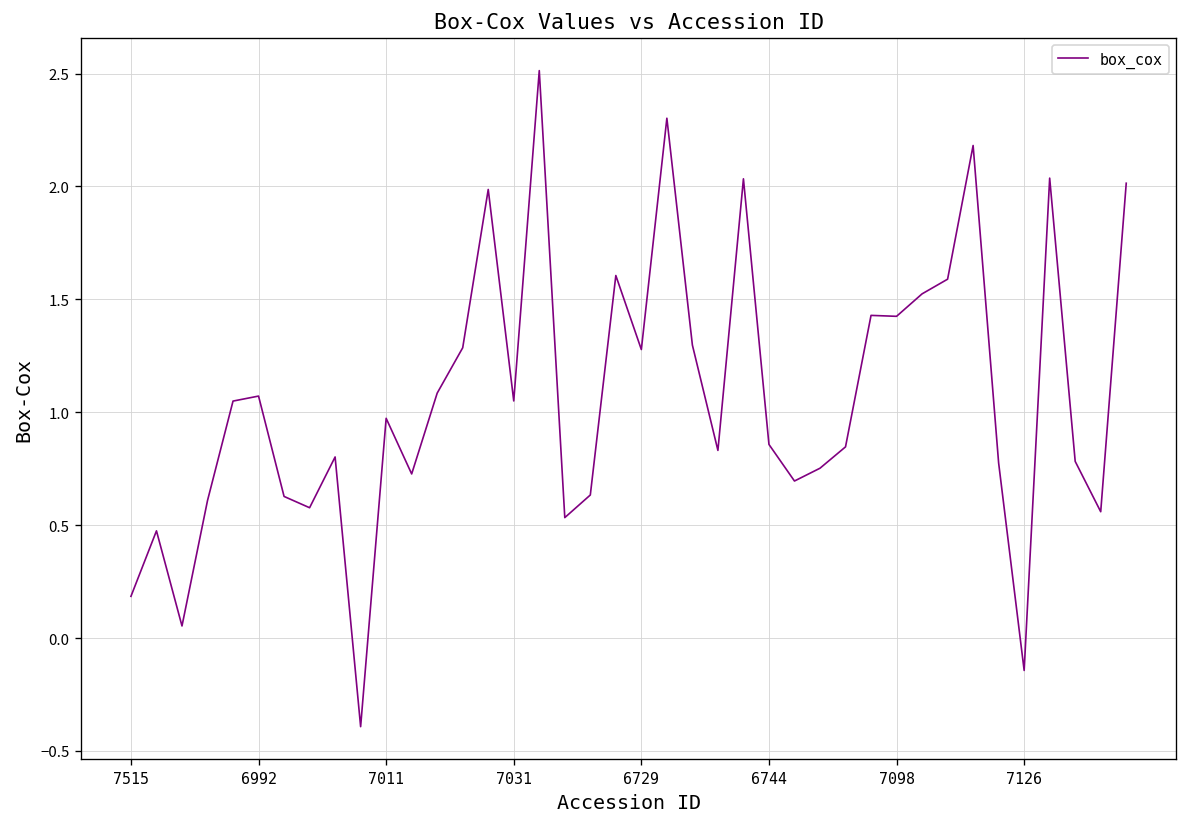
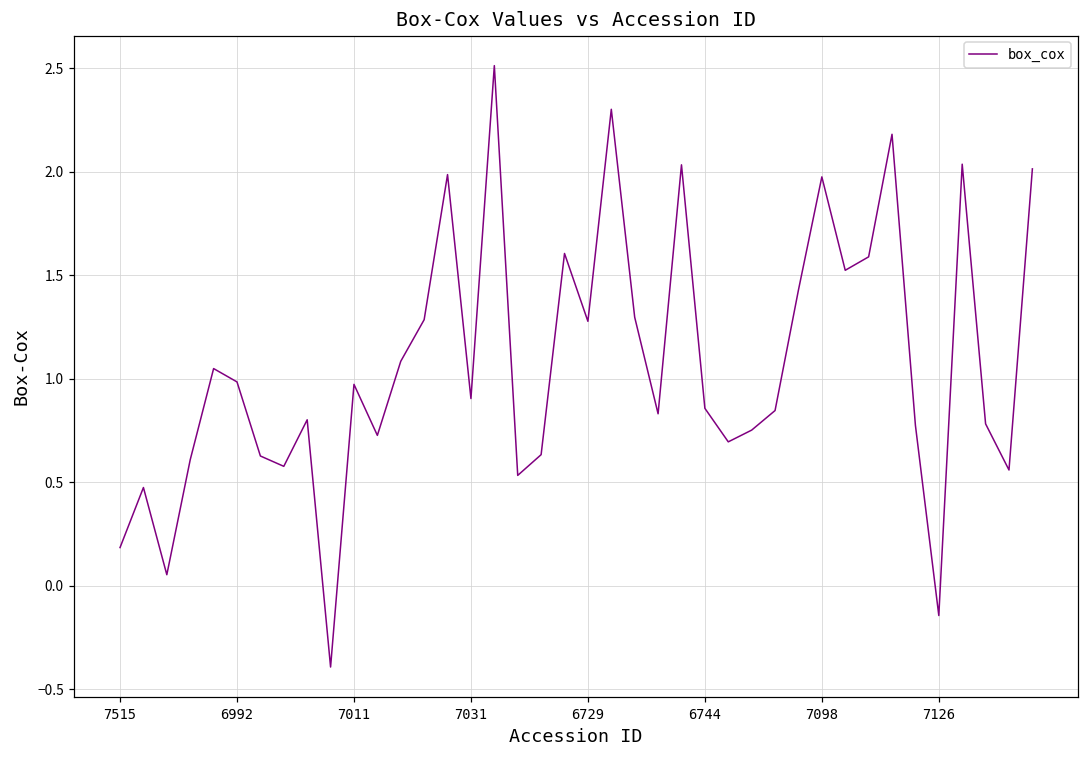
  {
    "7515": 0.18,
-   "6992": 1.07,
+   "6992": 0.98,
    "7011": 0.97,
-   "7031": 1.05,
+   "7031": 0.90,
    "6729": 1.28,
    "6744": 0.86,
-   "7098": 1.42,
+   "7098": 1.98,
    "7126": -0.14
  }
